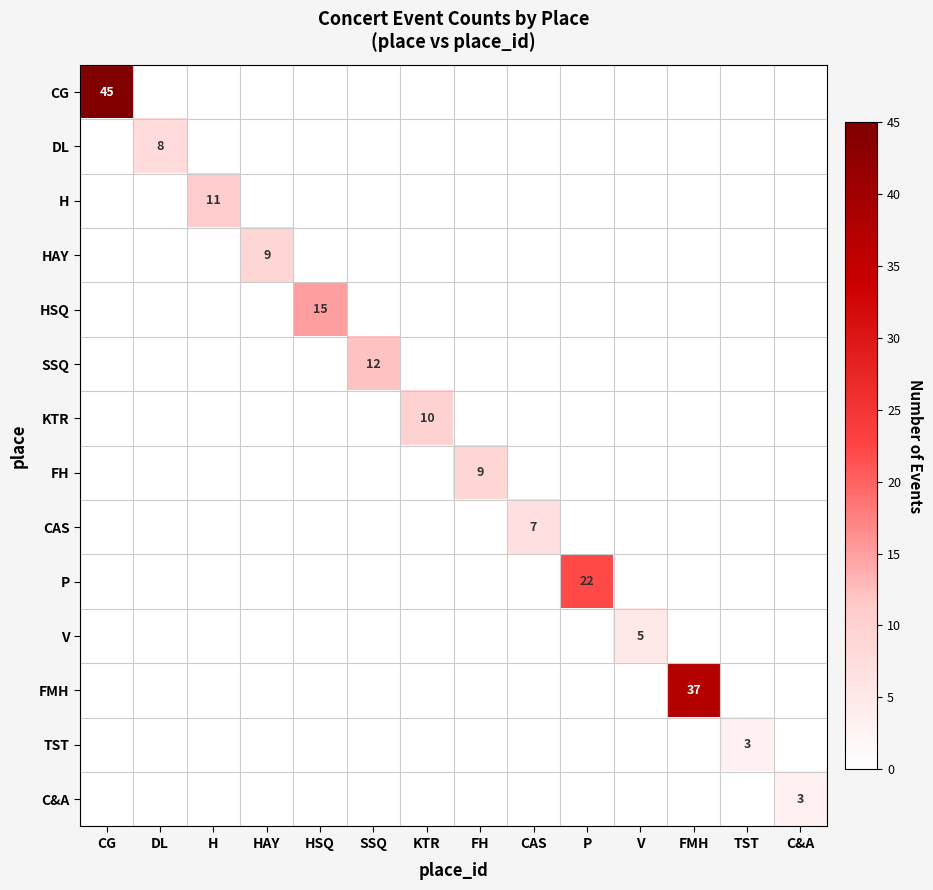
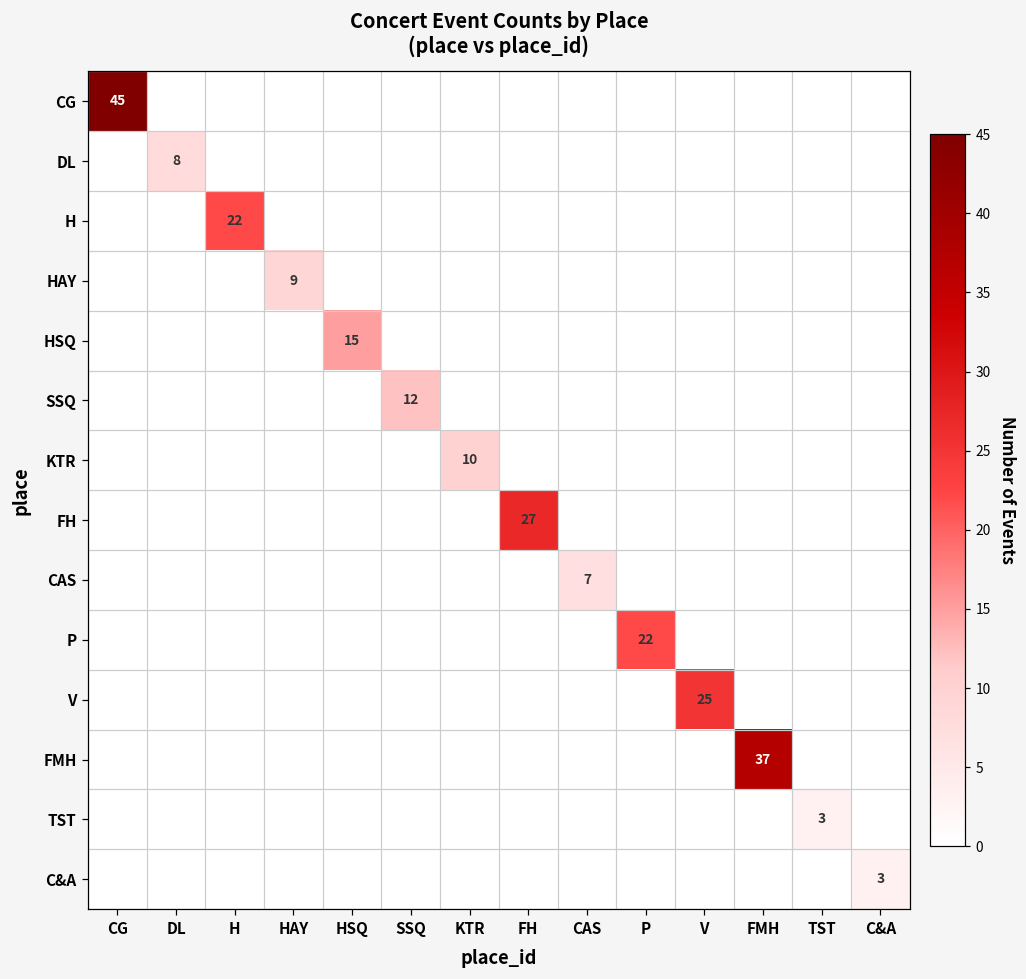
  {
    "CG": {
      "CG": 45
    },
    "DL": {
      "DL": 8
    },
    "H": {
-     "H": 11
+     "H": 22
    },
    "HAY": {
      "HAY": 9
    },
    "HSQ": {
      "HSQ": 15
    },
    "SSQ": {
      "SSQ": 12
    },
    "KTR": {
      "KTR": 10
    },
    "FH": {
-     "FH": 9
+     "FH": 27
    },
    "CAS": {
      "CAS": 7
    },
    "P": {
      "P": 22
    },
    "V": {
-     "V": 5
+     "V": 25
    },
    "FMH": {
      "FMH": 37
    },
    "TST": {
      "TST": 3
    },
    "C&A": {
      "C&A": 3
    }
  }
